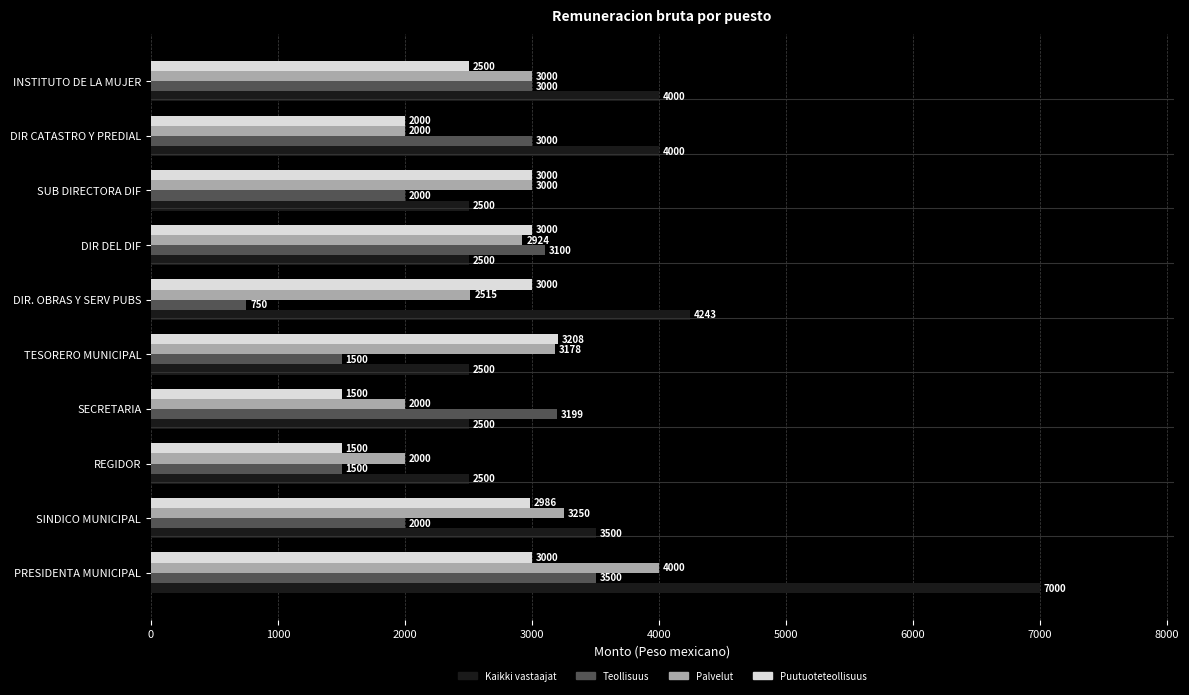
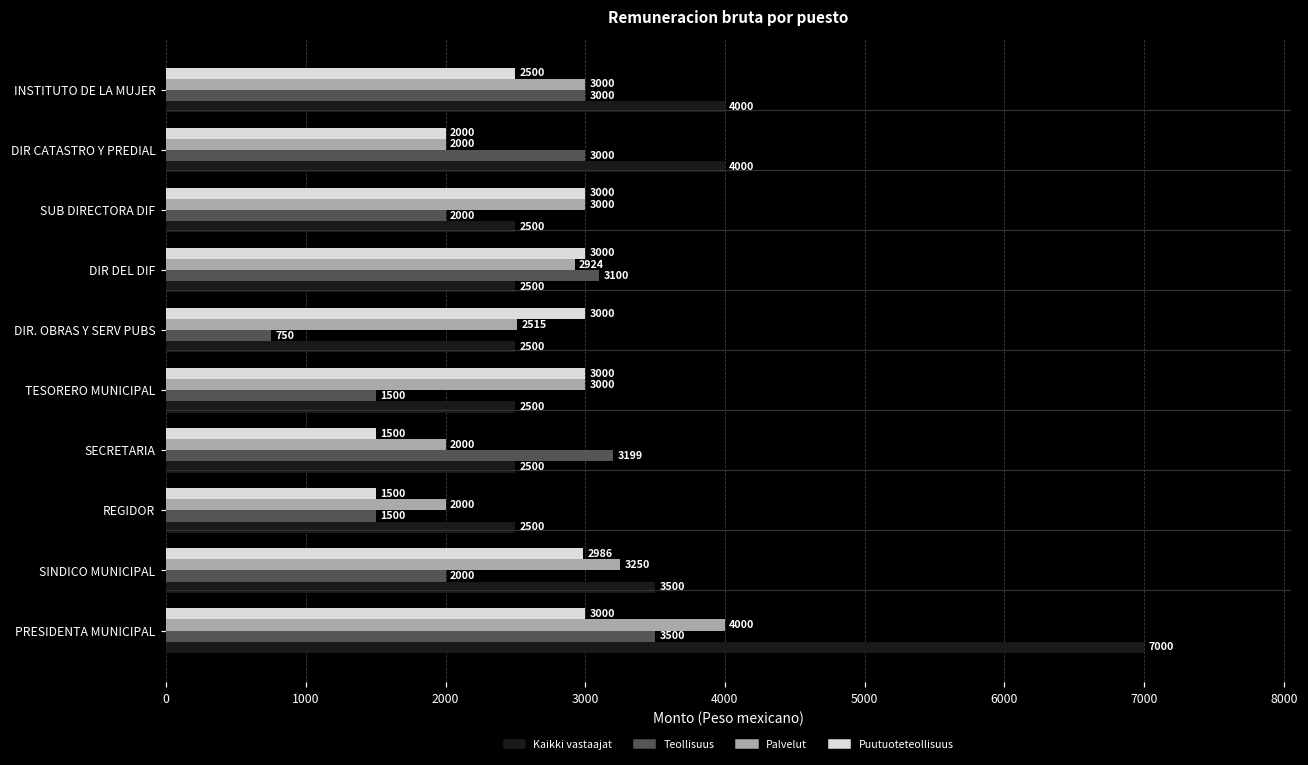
  {
    "Kaikki vastaajat": {
      "INSTITUTO DE LA MUJER": 4000,
      "DIR CATASTRO Y PREDIAL": 4000,
      "SUB DIRECTORA DIF": 2500,
      "DIR DEL DIF": 2500,
-     "DIR. OBRAS Y SERV PUBS": 4243,
+     "DIR. OBRAS Y SERV PUBS": 2500,
      "TESORERO MUNICIPAL": 2500,
      "SECRETARIA": 2500,
      "REGIDOR": 2500,
      "SINDICO MUNICIPAL": 3500,
      "PRESIDENTA MUNICIPAL": 7000
    },
    "Teollisuus": {
      "INSTITUTO DE LA MUJER": 3000,
      "DIR CATASTRO Y PREDIAL": 3000,
      "SUB DIRECTORA DIF": 2000,
      "DIR DEL DIF": 3100,
      "DIR. OBRAS Y SERV PUBS": 750,
      "TESORERO MUNICIPAL": 1500,
      "SECRETARIA": 3199,
      "REGIDOR": 1500,
      "SINDICO MUNICIPAL": 2000,
      "PRESIDENTA MUNICIPAL": 3500
    },
    "Palvelut": {
      "INSTITUTO DE LA MUJER": 3000,
      "DIR CATASTRO Y PREDIAL": 2000,
      "SUB DIRECTORA DIF": 3000,
      "DIR DEL DIF": 2924,
      "DIR. OBRAS Y SERV PUBS": 2515,
-     "TESORERO MUNICIPAL": 3178,
+     "TESORERO MUNICIPAL": 3000,
      "SECRETARIA": 2000,
      "REGIDOR": 2000,
      "SINDICO MUNICIPAL": 3250,
      "PRESIDENTA MUNICIPAL": 4000
    },
    "Puutuoteteollisuus": {
      "INSTITUTO DE LA MUJER": 2500,
      "DIR CATASTRO Y PREDIAL": 2000,
      "SUB DIRECTORA DIF": 3000,
      "DIR DEL DIF": 3000,
      "DIR. OBRAS Y SERV PUBS": 3000,
-     "TESORERO MUNICIPAL": 3208,
+     "TESORERO MUNICIPAL": 3000,
      "SECRETARIA": 1500,
      "REGIDOR": 1500,
      "SINDICO MUNICIPAL": 2986,
      "PRESIDENTA MUNICIPAL": 3000
    }
  }
